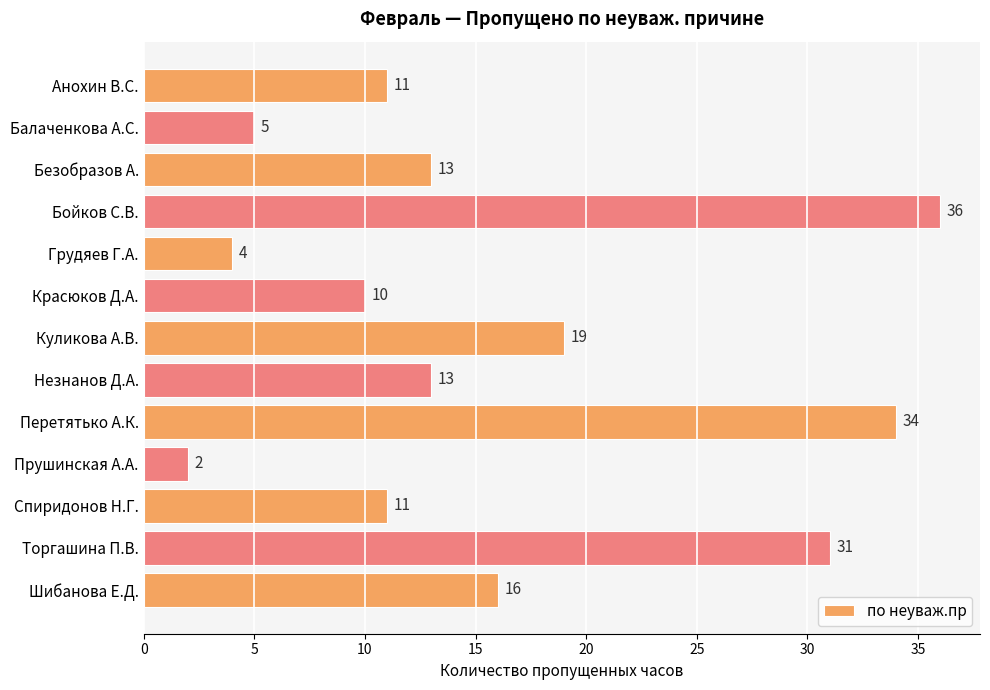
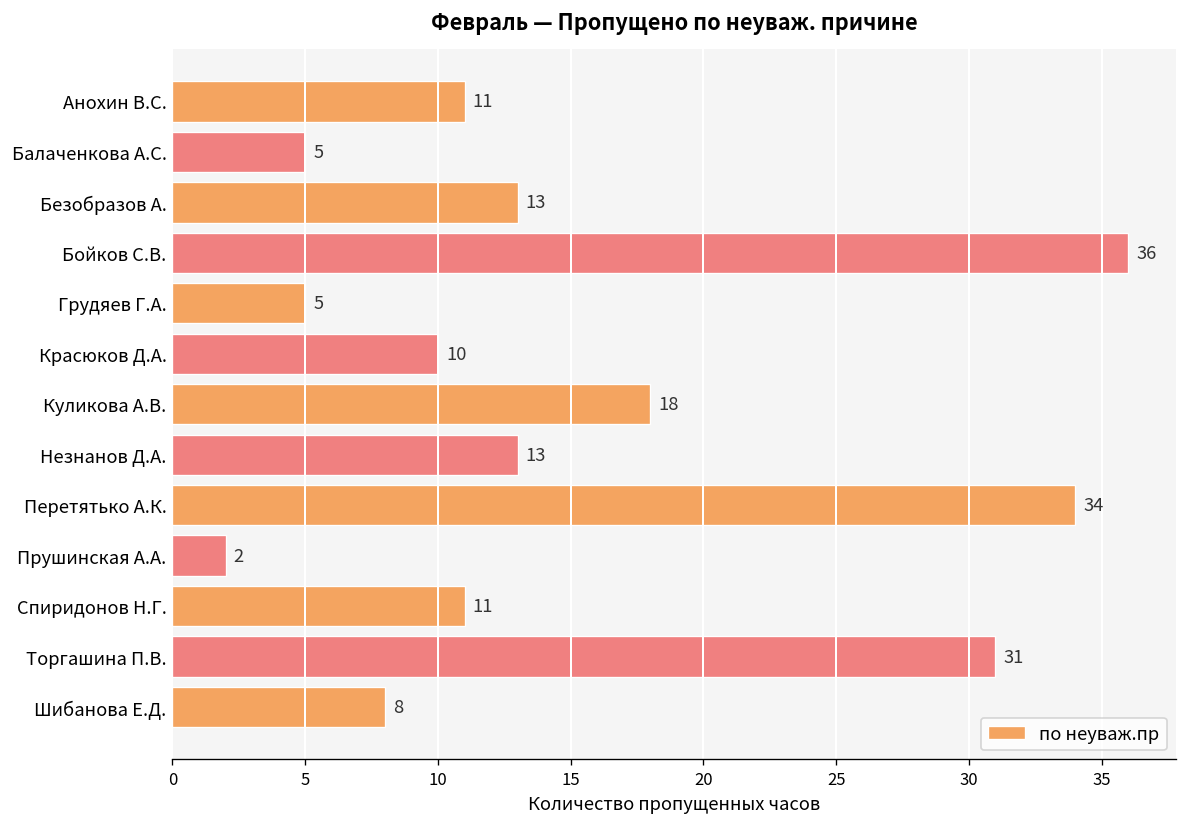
  {
    "Анохин В.С.": 11,
    "Балаченкова А.С.": 5,
    "Безобразов А.": 13,
    "Бойков С.В.": 36,
-   "Грудяев Г.А.": 4,
+   "Грудяев Г.А.": 5,
    "Красюков Д.А.": 10,
-   "Куликова А.В.": 19,
+   "Куликова А.В.": 18,
    "Незнанов Д.А.": 13,
    "Перетятько А.К.": 34,
    "Прушинская А.А.": 2,
    "Спиридонов Н.Г.": 11,
    "Торгашина П.В.": 31,
-   "Шибанова Е.Д.": 16
+   "Шибанова Е.Д.": 8
  }
